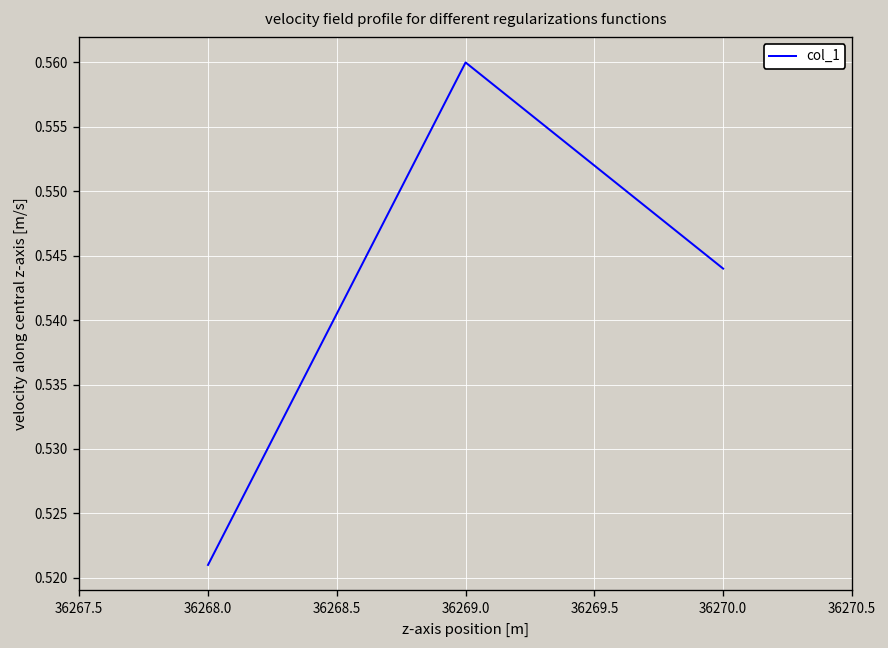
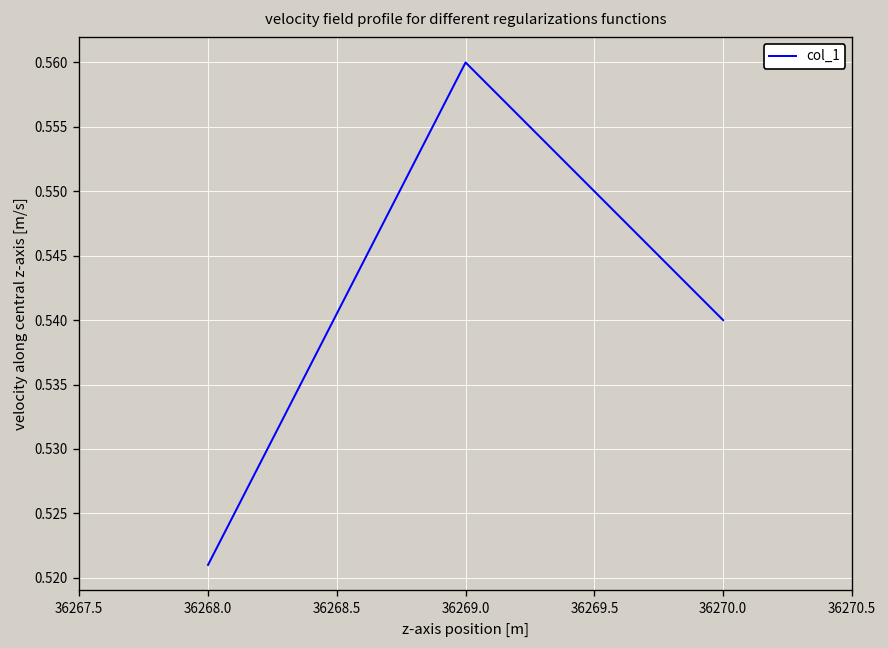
  {
    "36268.0": 0.521,
    "36269.0": 0.560,
-   "36270.0": 0.544
+   "36270.0": 0.540
  }
